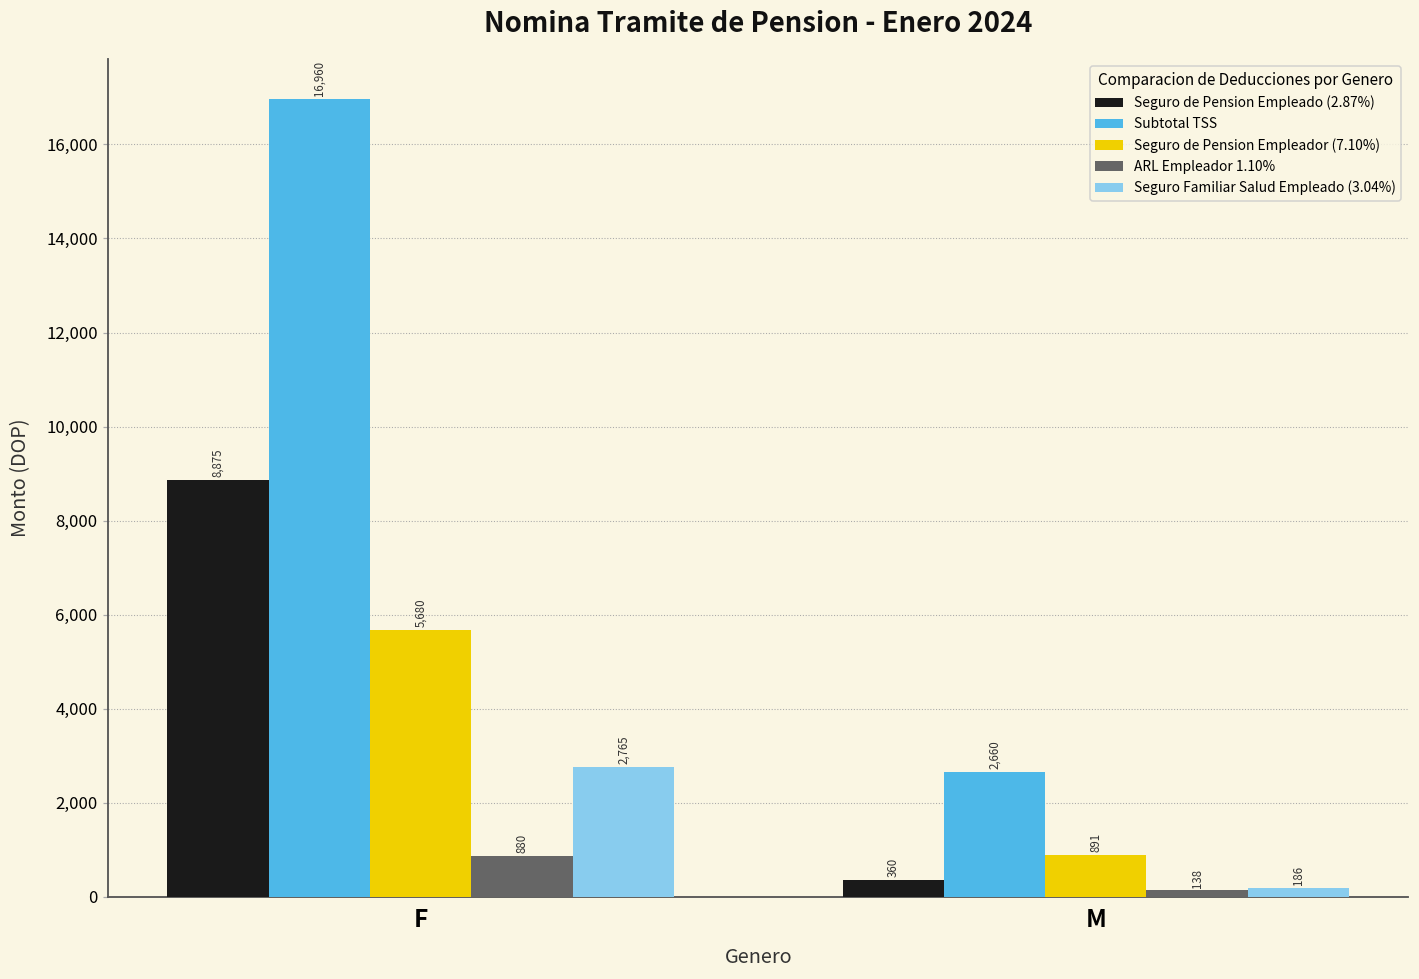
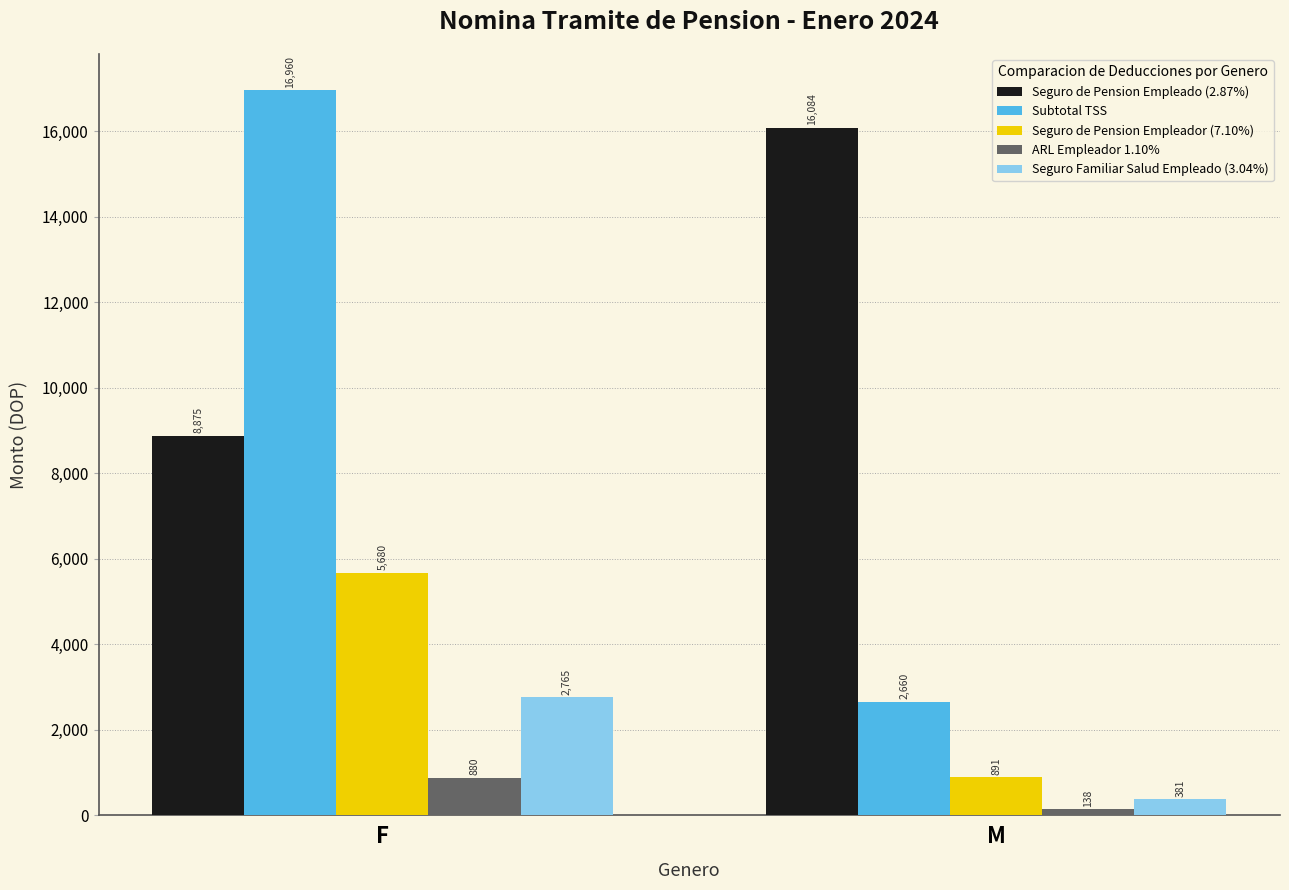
  {
    "Seguro de Pension Empleado (2.87%)": {
      "F": "8,875",
-     "M": "360"
+     "M": "16,084"
    },
    "Subtotal TSS": {
      "F": "16,960",
      "M": "2,660"
    },
    "Seguro de Pension Empleador (7.10%)": {
      "F": "5,680",
      "M": "891"
    },
    "ARL Empleador 1.10%": {
      "F": "880",
      "M": "138"
    },
    "Seguro Familiar Salud Empleado (3.04%)": {
      "F": "2,765",
-     "M": "186"
+     "M": "381"
    }
  }
